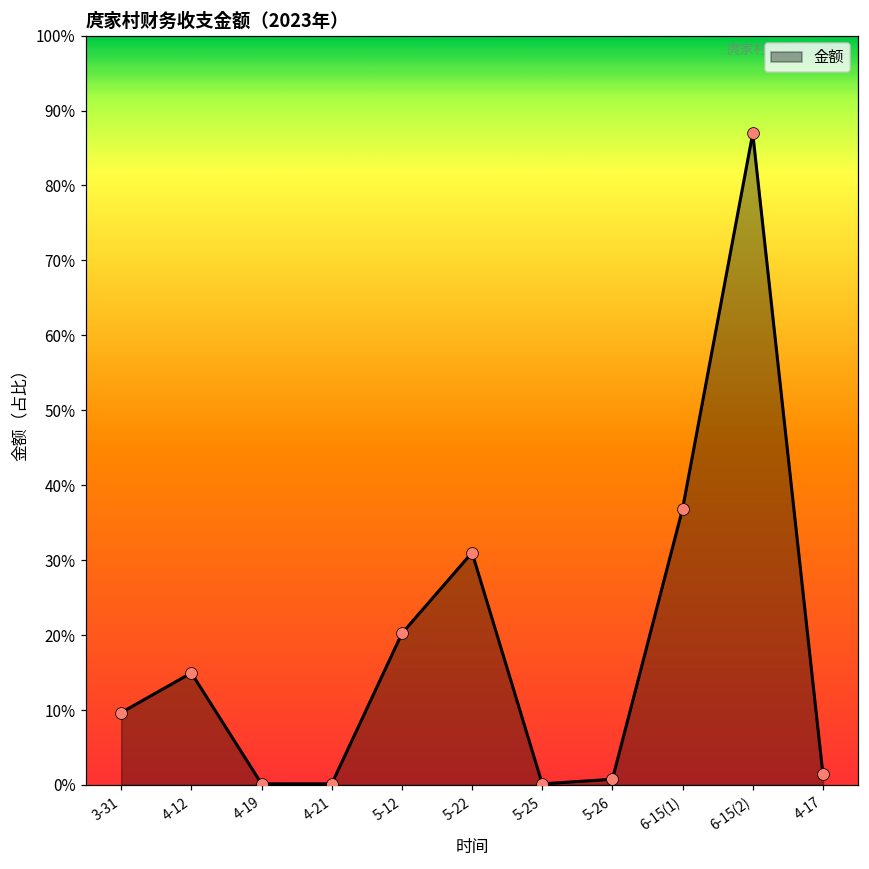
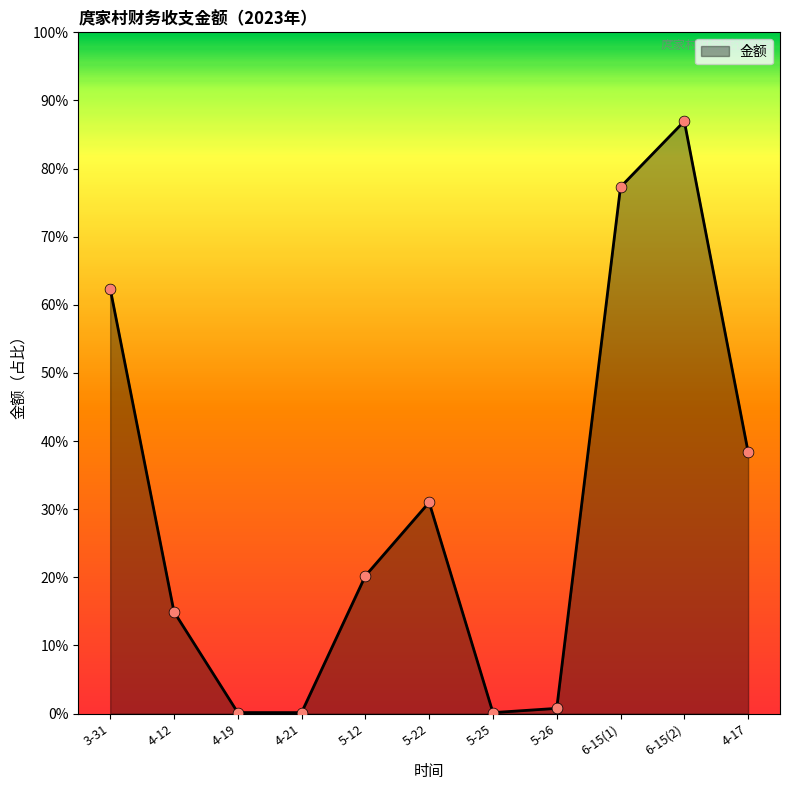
  {
-   "3-31": "10%",
+   "3-31": "62%",
    "4-12": "15%",
    "4-19": "0%",
    "4-21": "0%",
    "5-12": "20%",
    "5-22": "31%",
    "5-25": "0%",
    "5-26": "1%",
-   "6-15(1)": "37%",
+   "6-15(1)": "77%",
    "6-15(2)": "87%",
-   "4-17": "1%"
+   "4-17": "38%"
  }
